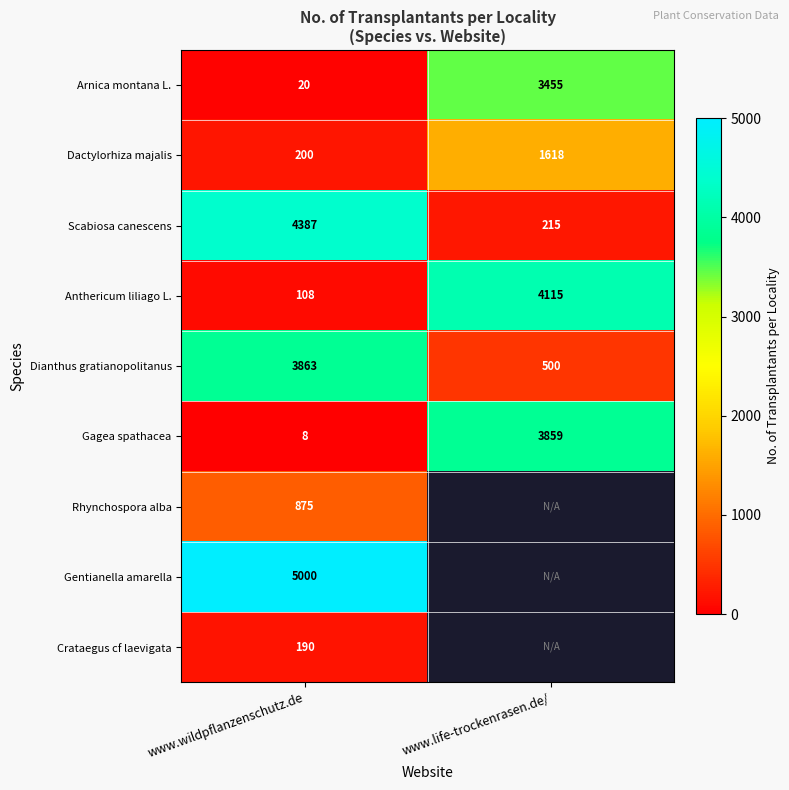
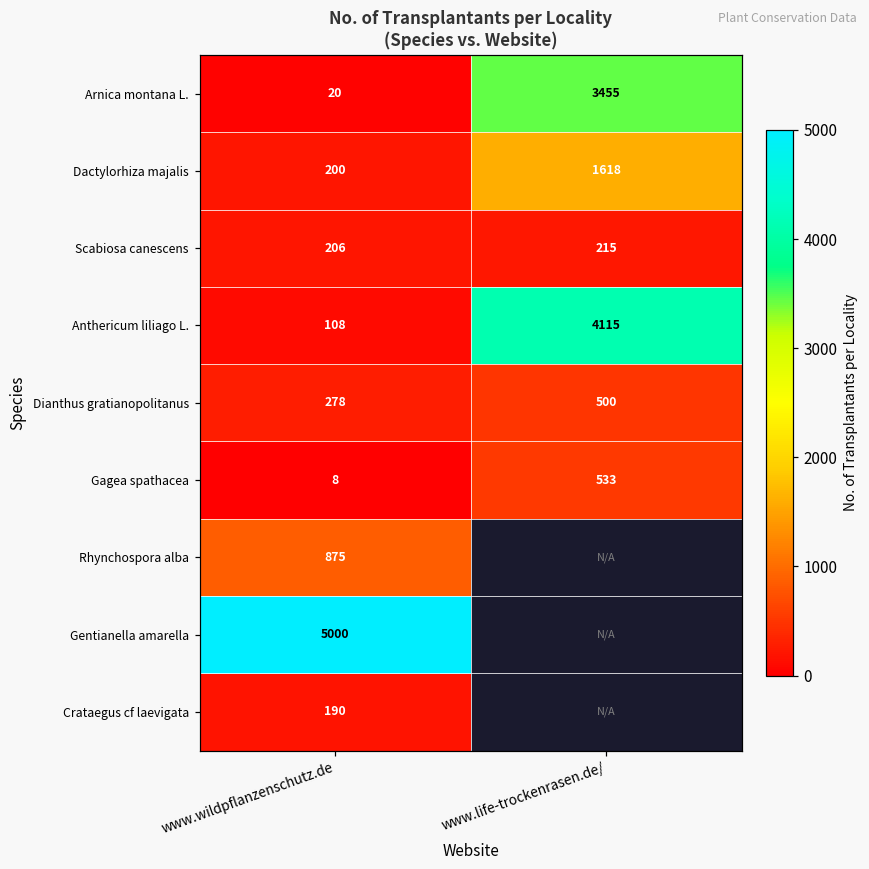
  {
    "Arnica montana L.": {
      "www.wildpflanzenschutz.de": 20,
      "www.life-trockenrasen.de/": 3455
    },
    "Dactylorhiza majalis": {
      "www.wildpflanzenschutz.de": 200,
      "www.life-trockenrasen.de/": 1618
    },
    "Scabiosa canescens": {
-     "www.wildpflanzenschutz.de": 4387,
+     "www.wildpflanzenschutz.de": 206,
      "www.life-trockenrasen.de/": 215
    },
    "Anthericum liliago L.": {
      "www.wildpflanzenschutz.de": 108,
      "www.life-trockenrasen.de/": 4115
    },
    "Dianthus gratianopolitanus": {
-     "www.wildpflanzenschutz.de": 3863,
+     "www.wildpflanzenschutz.de": 278,
      "www.life-trockenrasen.de/": 500
    },
    "Gagea spathacea": {
      "www.wildpflanzenschutz.de": 8,
-     "www.life-trockenrasen.de/": 3859
+     "www.life-trockenrasen.de/": 533
    },
    "Rhynchospora alba": {
      "www.wildpflanzenschutz.de": 875
    },
    "Gentianella amarella": {
      "www.wildpflanzenschutz.de": 5000
    },
    "Crataegus cf laevigata": {
      "www.wildpflanzenschutz.de": 190
    }
  }
